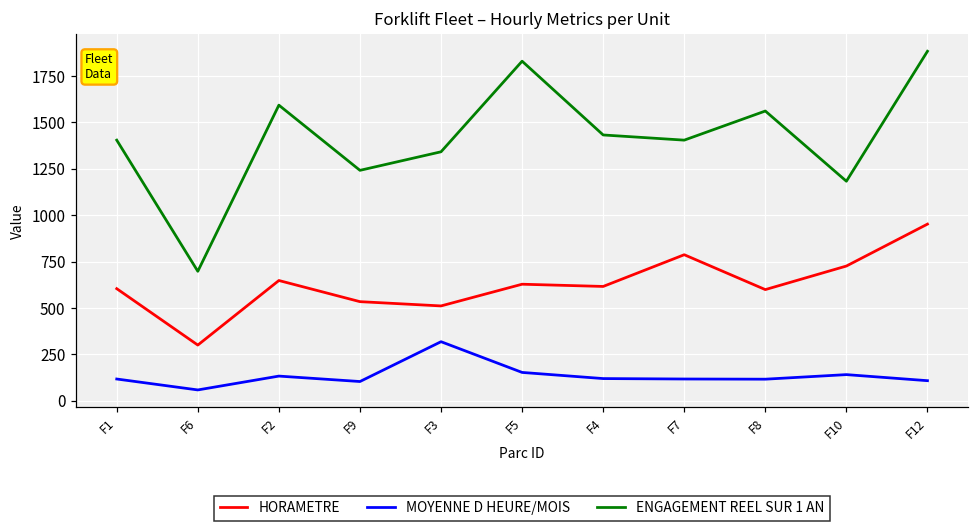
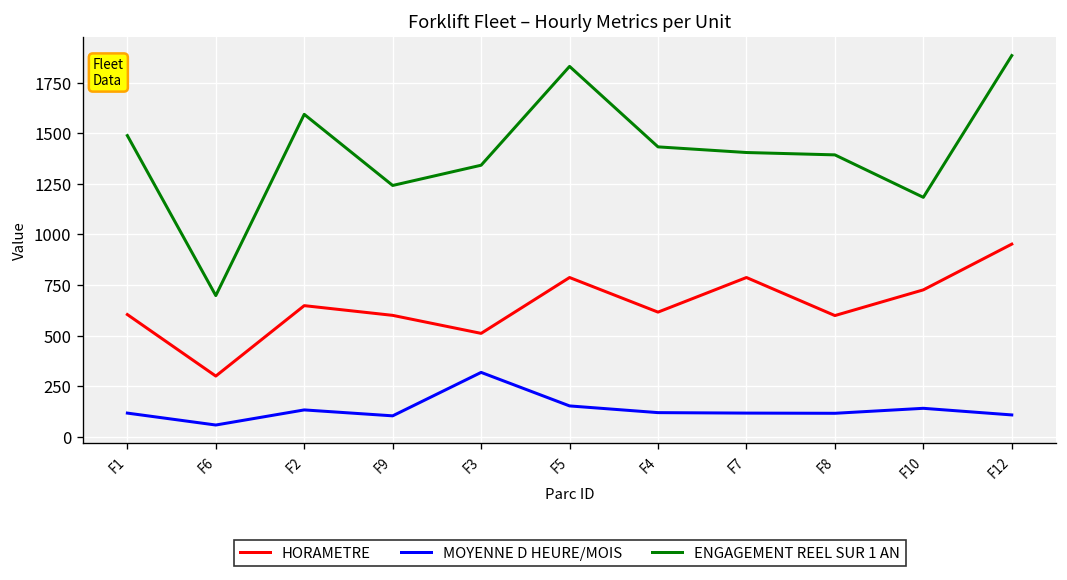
  {
    "HORAMETRE": {
      "F1": 600,
      "F6": 300,
      "F2": 650,
-     "F9": 530,
+     "F9": 600,
      "F3": 510,
-     "F5": 630,
+     "F5": 790,
      "F4": 620,
      "F7": 790,
      "F8": 600,
      "F10": 730,
      "F12": 950
    },
    "MOYENNE D HEURE/MOIS": {
      "F1": 120,
      "F6": 60,
      "F2": 130,
      "F9": 100,
      "F3": 320,
      "F5": 150,
      "F4": 120,
      "F7": 120,
      "F8": 120,
      "F10": 140,
      "F12": 110
    },
    "ENGAGEMENT REEL SUR 1 AN": {
-     "F1": 1400,
+     "F1": 1490,
      "F6": 700,
      "F2": 1590,
      "F9": 1240,
      "F3": 1340,
      "F5": 1830,
      "F4": 1430,
      "F7": 1400,
-     "F8": 1560,
+     "F8": 1390,
      "F10": 1180,
      "F12": 1880
    }
  }
